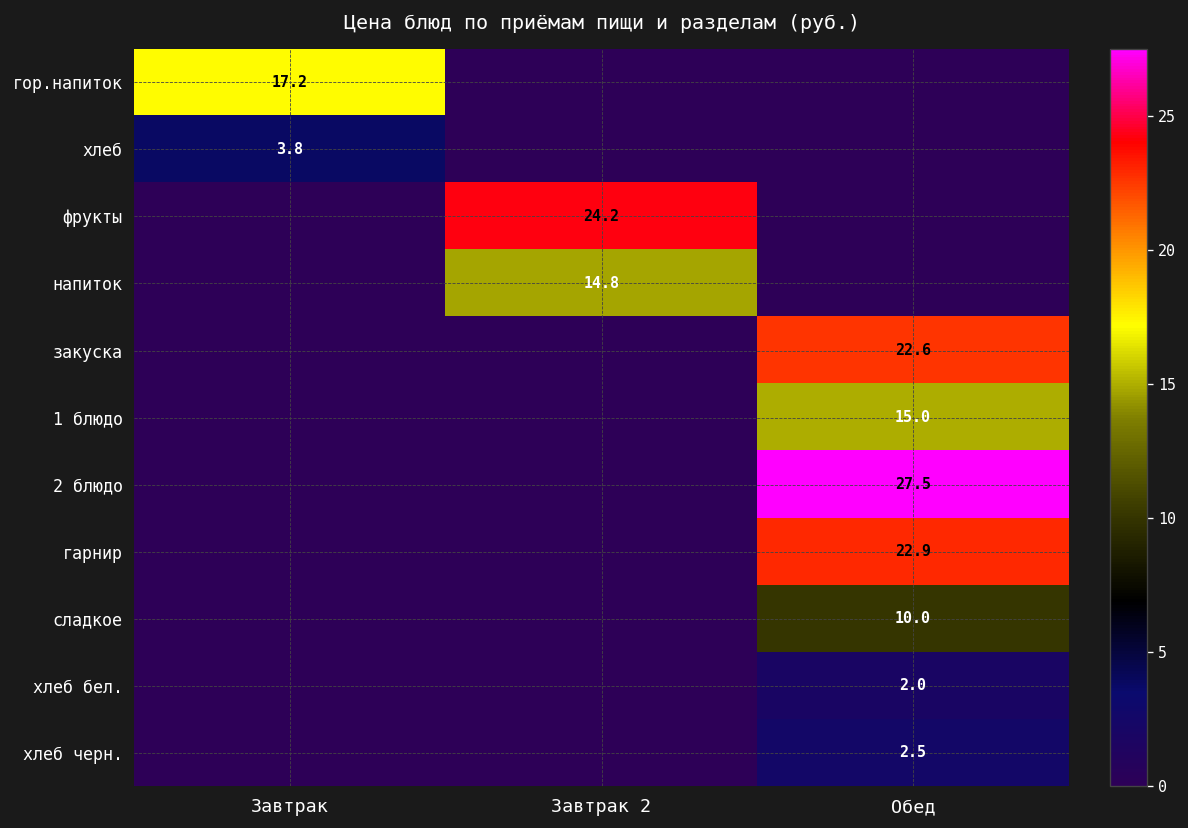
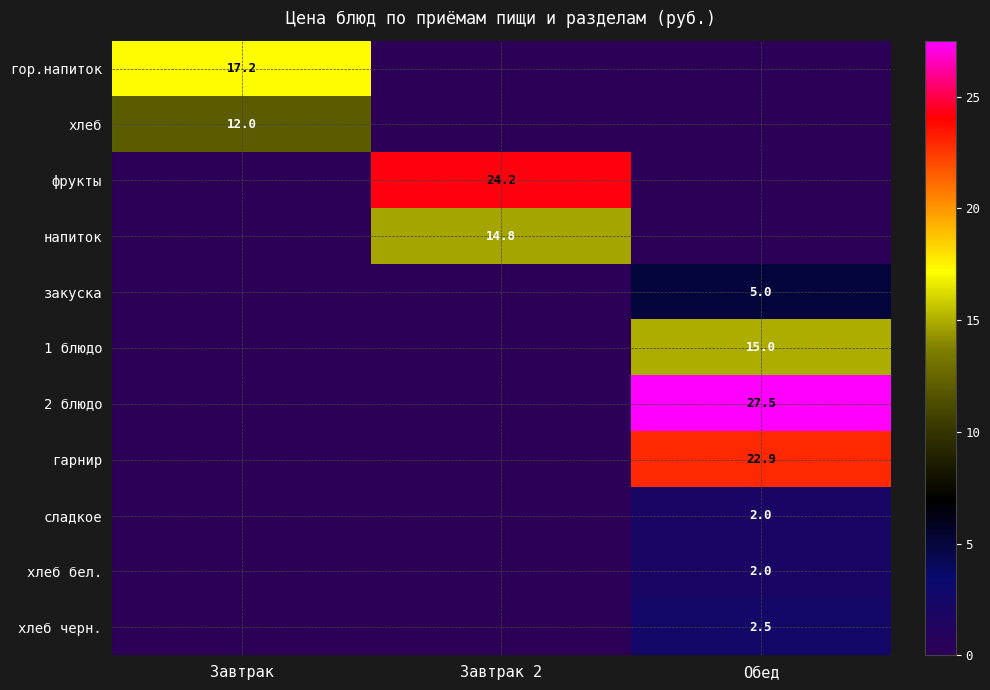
  {
    "гор.напиток": {
      "Завтрак": 17.2
    },
    "хлеб": {
-     "Завтрак": 3.8
+     "Завтрак": 12.0
    },
    "фрукты": {
      "Завтрак 2": 24.2
    },
    "напиток": {
      "Завтрак 2": 14.8
    },
    "закуска": {
-     "Обед": 22.6
+     "Обед": 5.0
    },
    "1 блюдо": {
      "Обед": 15.0
    },
    "2 блюдо": {
      "Обед": 27.5
    },
    "гарнир": {
      "Обед": 22.9
    },
    "сладкое": {
-     "Обед": 10.0
+     "Обед": 2.0
    },
    "хлеб бел.": {
      "Обед": 2.0
    },
    "хлеб черн.": {
      "Обед": 2.5
    }
  }
